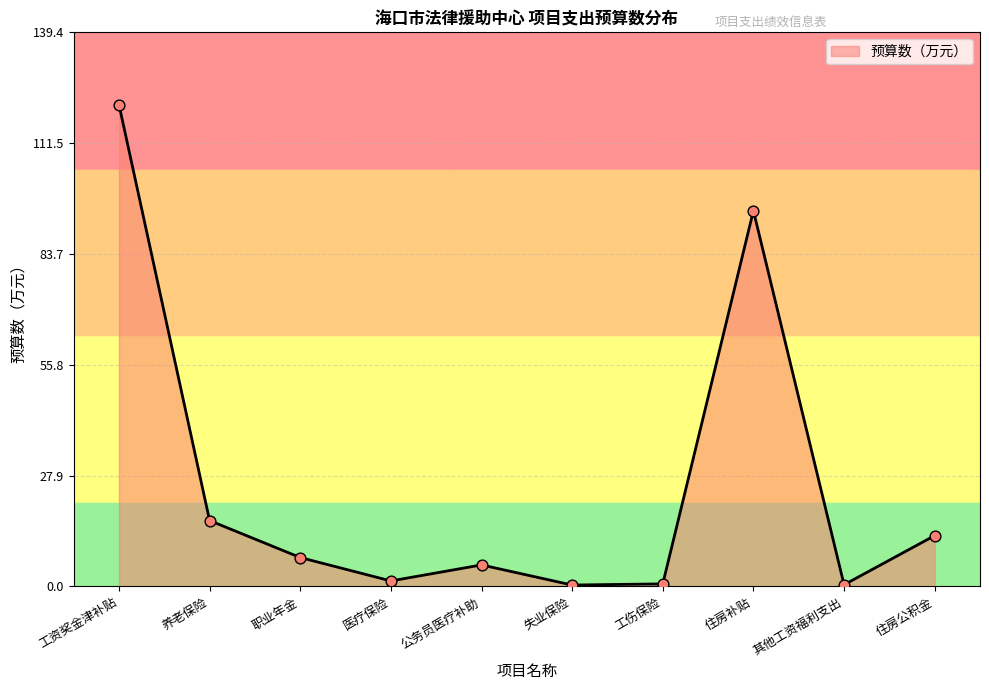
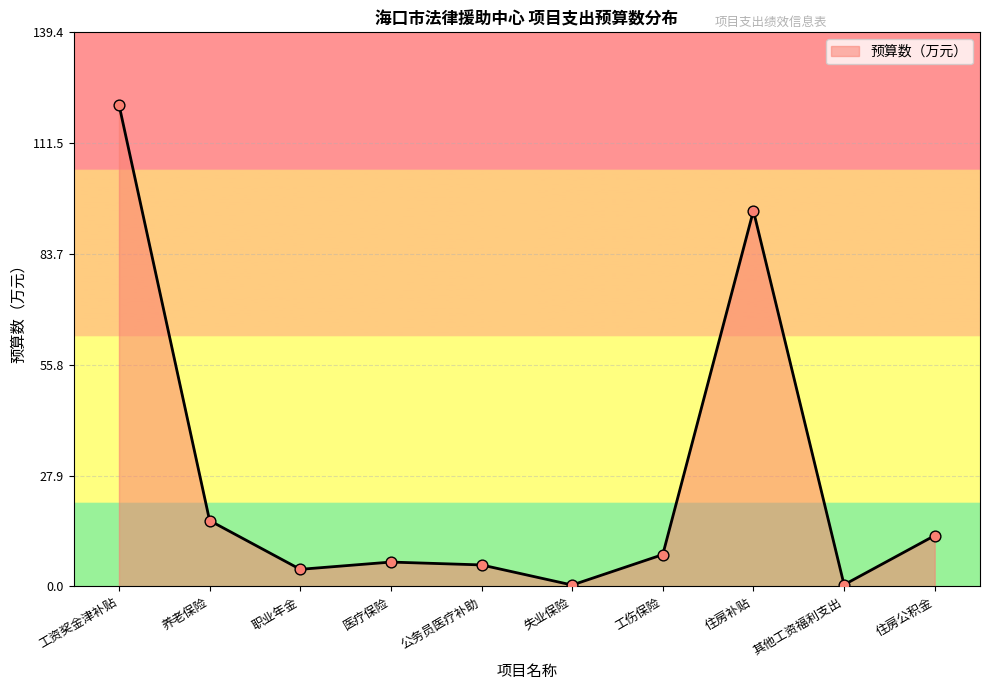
  {
    "工资奖金津补贴": 121,
    "养老保险": 17,
-   "职业年金": 7,
-   "医疗保险": 1,
+   "职业年金": 4,
+   "医疗保险": 6,
    "公务员医疗补助": 5,
    "失业保险": 0,
-   "工伤保险": 1,
+   "工伤保险": 8,
    "住房补贴": 95,
    "其他工资福利支出": 0,
    "住房公积金": 13
  }
